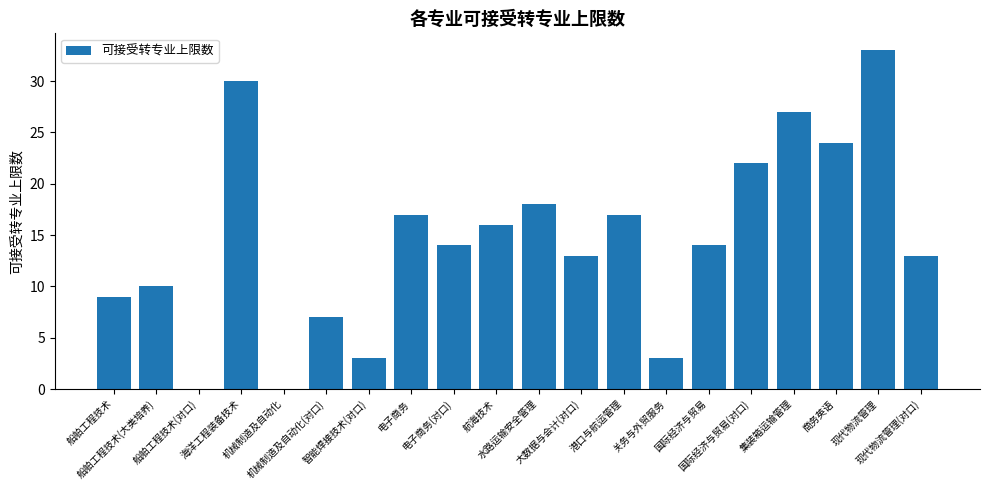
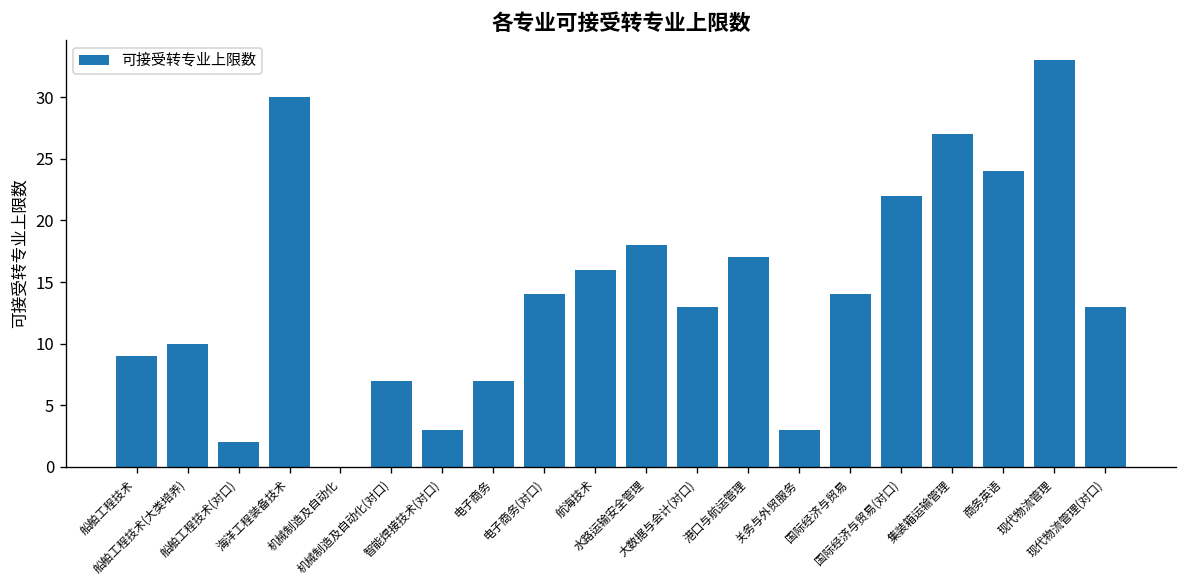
  {
    "船舶工程技术": 9,
    "船舶工程技术(大类培养)": 10,
-   "船舶工程技术(对口)": 0,
+   "船舶工程技术(对口)": 2,
    "海洋工程装备技术": 30,
    "机械制造及自动化": 0,
    "机械制造及自动化(对口)": 7,
    "智能焊接技术(对口)": 3,
-   "电子商务": 17,
+   "电子商务": 7,
    "电子商务(对口)": 14,
    "航海技术": 16,
    "水路运输安全管理": 18,
    "大数据与会计(对口)": 13,
    "港口与航运管理": 17,
    "关务与外贸服务": 3,
    "国际经济与贸易": 14,
    "国际经济与贸易(对口)": 22,
    "集装箱运输管理": 27,
    "商务英语": 24,
    "现代物流管理": 33,
    "现代物流管理(对口)": 13
  }
